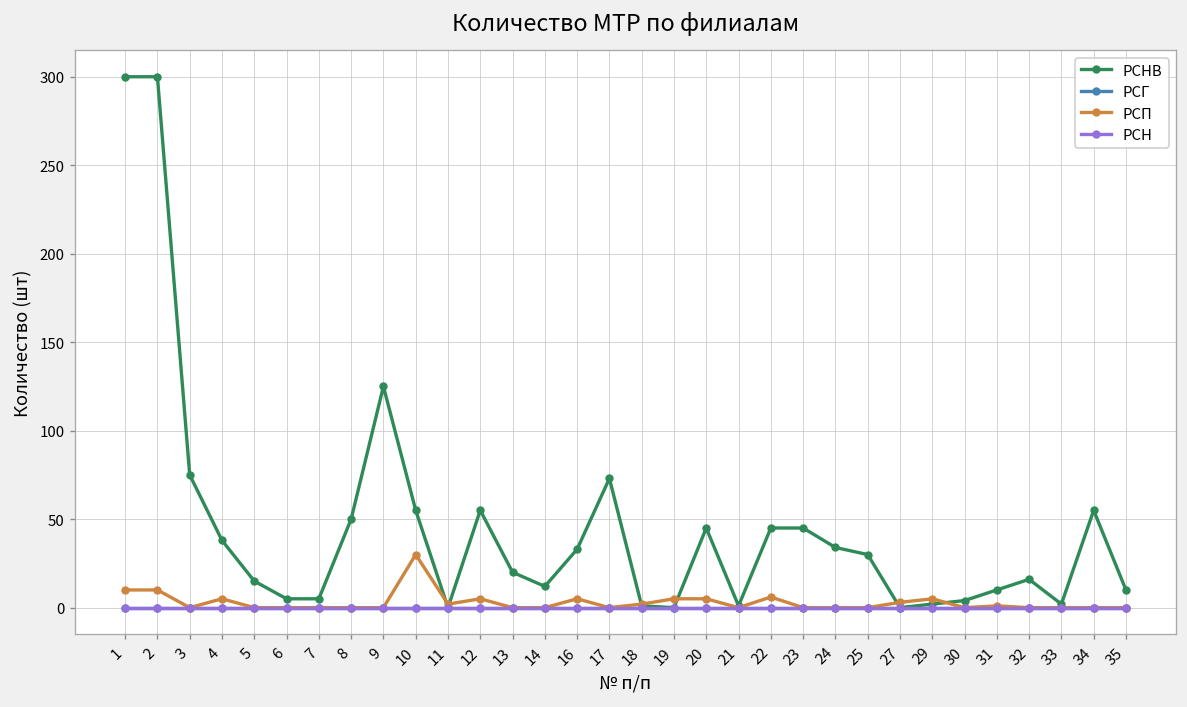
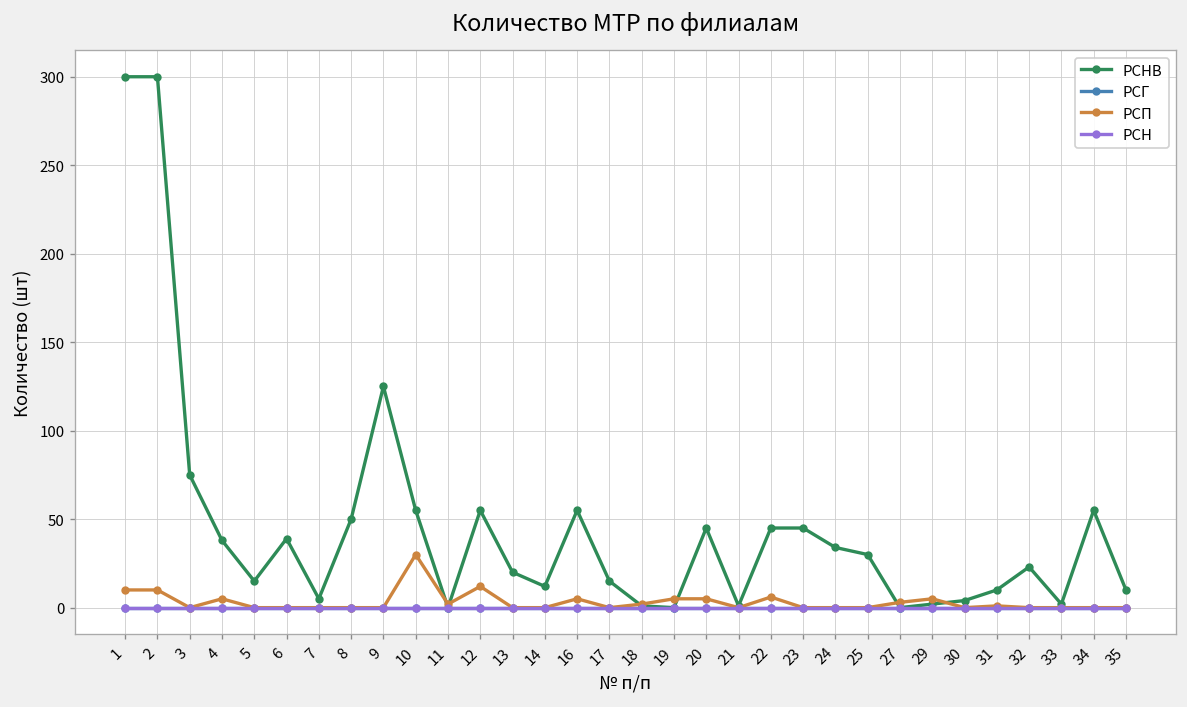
  {
    "РСНВ": {
      "1": 300,
      "2": 300,
      "3": 75,
      "4": 38,
      "5": 15,
-     "6": 5,
+     "6": 39,
      "7": 5,
      "8": 50,
      "9": 125,
      "10": 55,
      "12": 55,
      "13": 20,
      "14": 12,
-     "16": 33,
-     "17": 73,
+     "16": 55,
+     "17": 15,
      "20": 45,
      "22": 45,
      "23": 45,
      "24": 34,
      "25": 30,
      "29": 2,
      "30": 4,
      "31": 10,
-     "32": 16,
+     "32": 23,
      "33": 2,
      "34": 55,
      "35": 10
    },
    "РСН": {
      "1": 0,
      "2": 0,
      "4": 0,
      "10": 0,
      "12": 0,
      "16": 0,
      "20": 0,
      "22": 0,
      "29": 0
    },
    "РСП": {
      "1": 10,
      "2": 10,
      "4": 5,
      "10": 30,
      "11": 2,
-     "12": 5,
+     "12": 12,
      "16": 5,
      "19": 5,
      "20": 5,
      "22": 6,
      "27": 3,
      "29": 5
    }
  }
